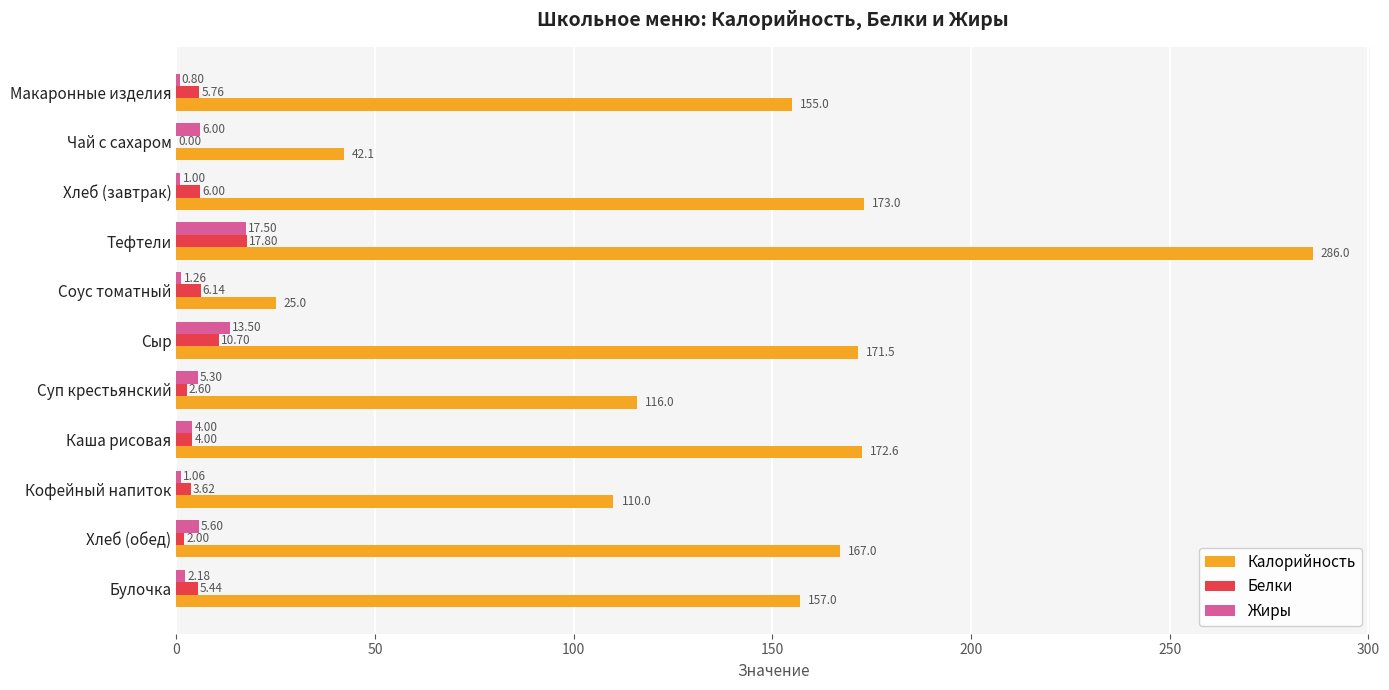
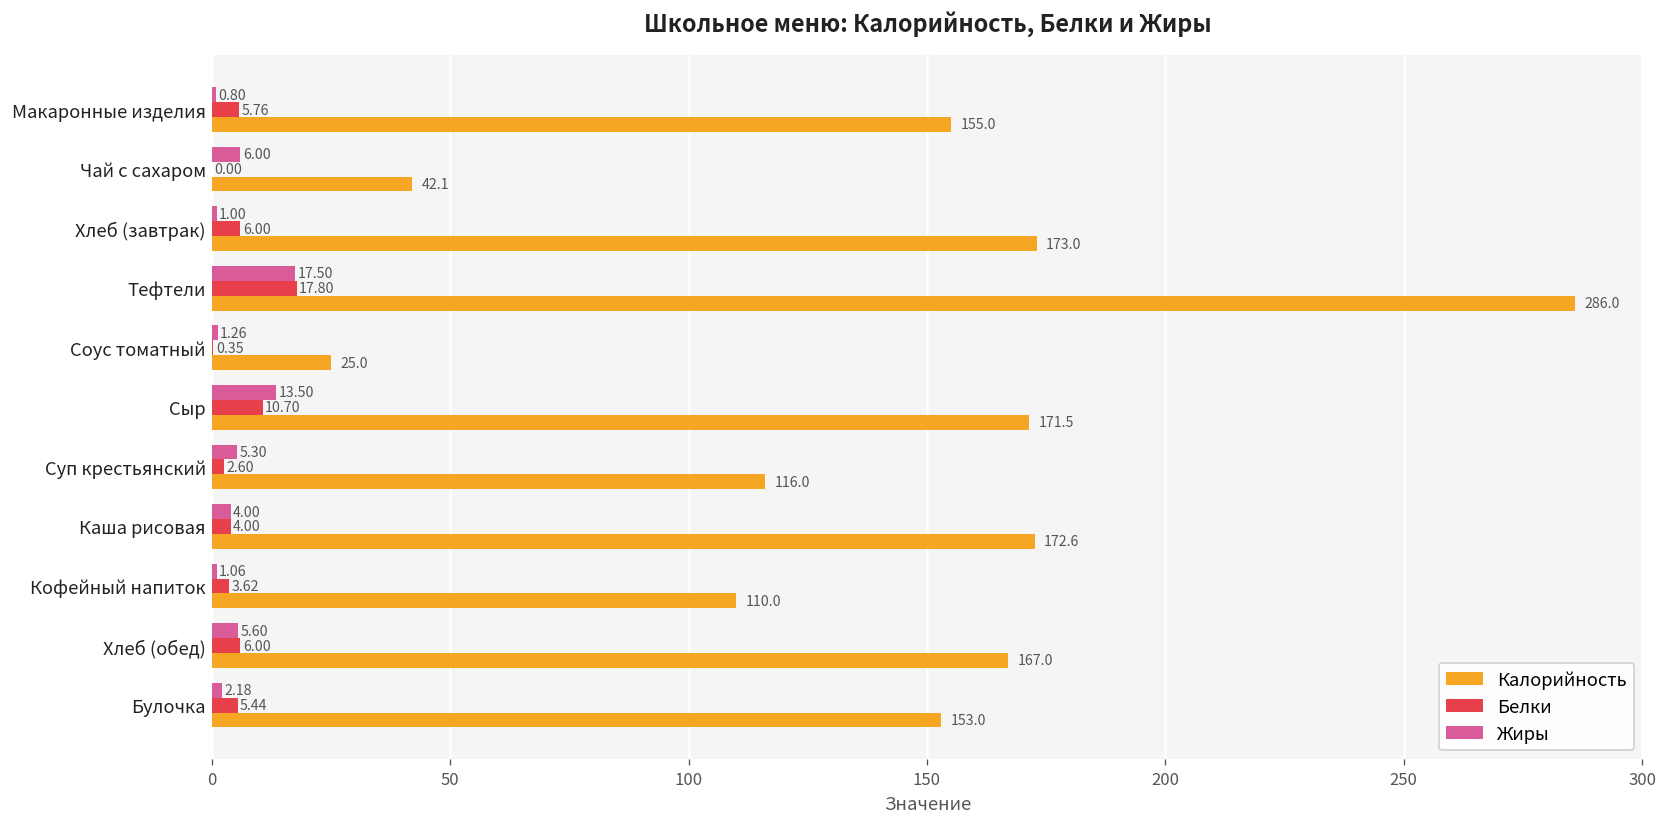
  {
    "Калорийность": {
      "Макаронные изделия": 155.0,
      "Чай с сахаром": 42.1,
      "Хлеб (завтрак)": 173.0,
      "Тефтели": 286.0,
      "Соус томатный": 25.0,
      "Сыр": 171.5,
      "Суп крестьянский": 116.0,
      "Каша рисовая": 172.6,
      "Кофейный напиток": 110.0,
      "Хлеб (обед)": 167.0,
-     "Булочка": 157.0
+     "Булочка": 153.0
    },
    "Белки": {
      "Макаронные изделия": 5.76,
      "Чай с сахаром": 0.00,
      "Хлеб (завтрак)": 6.00,
      "Тефтели": 17.80,
-     "Соус томатный": 6.14,
+     "Соус томатный": 0.35,
      "Сыр": 10.70,
      "Суп крестьянский": 2.60,
      "Каша рисовая": 4.00,
      "Кофейный напиток": 3.62,
-     "Хлеб (обед)": 2.00,
+     "Хлеб (обед)": 6.00,
      "Булочка": 5.44
    },
    "Жиры": {
      "Макаронные изделия": 0.80,
      "Чай с сахаром": 6.00,
      "Хлеб (завтрак)": 1.00,
      "Тефтели": 17.50,
      "Соус томатный": 1.26,
      "Сыр": 13.50,
      "Суп крестьянский": 5.30,
      "Каша рисовая": 4.00,
      "Кофейный напиток": 1.06,
      "Хлеб (обед)": 5.60,
      "Булочка": 2.18
    }
  }
